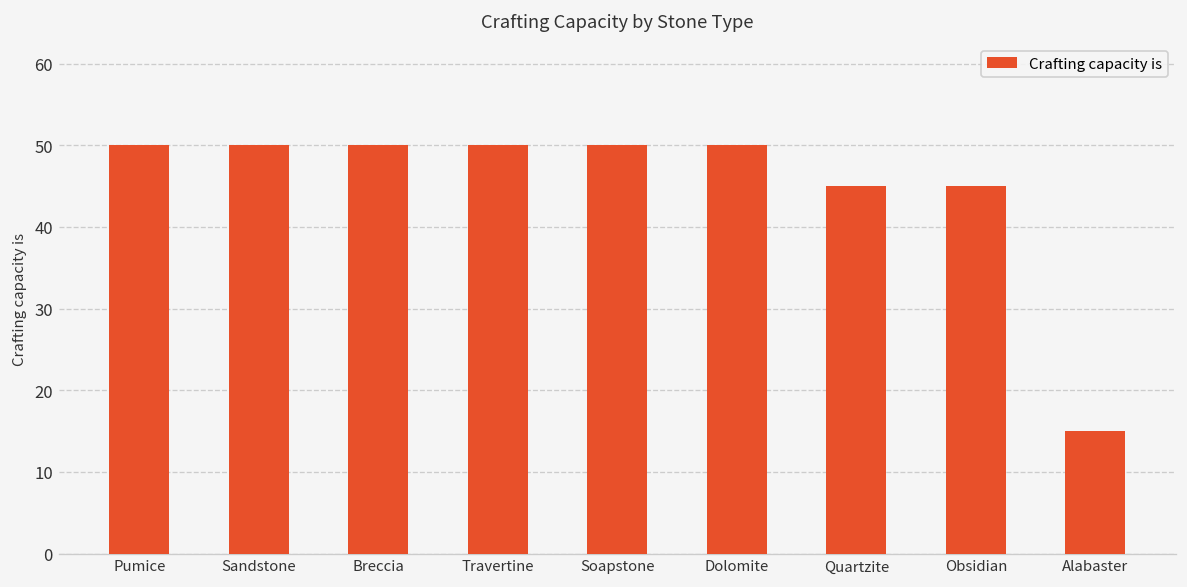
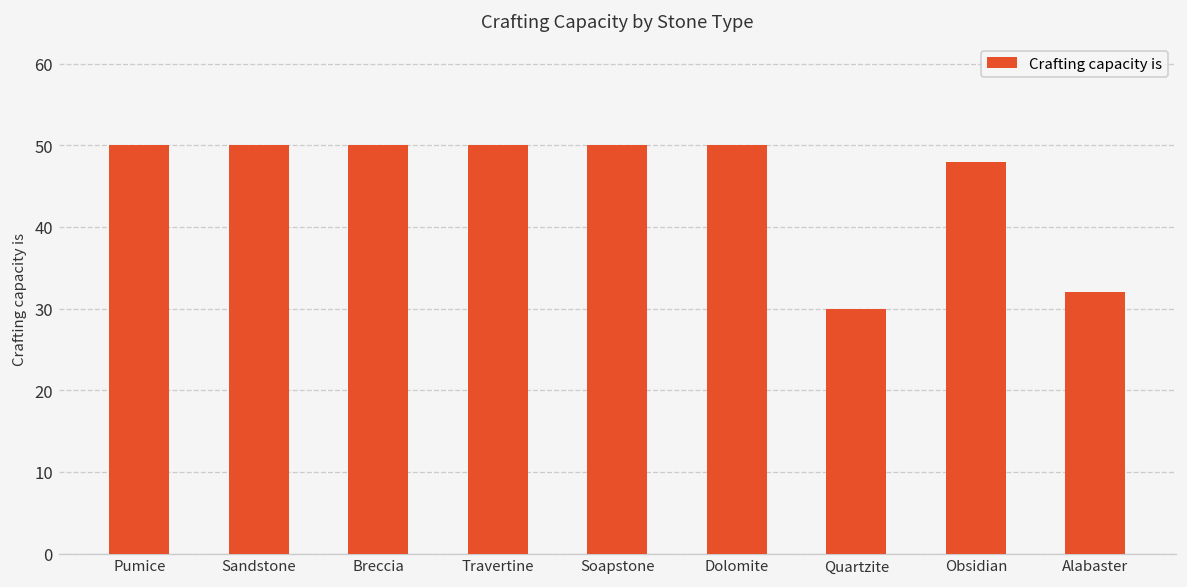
  {
    "Pumice": 50,
    "Sandstone": 50,
    "Breccia": 50,
    "Travertine": 50,
    "Soapstone": 50,
    "Dolomite": 50,
-   "Quartzite": 45,
-   "Obsidian": 45,
-   "Alabaster": 15
+   "Quartzite": 30,
+   "Obsidian": 48,
+   "Alabaster": 32
  }
